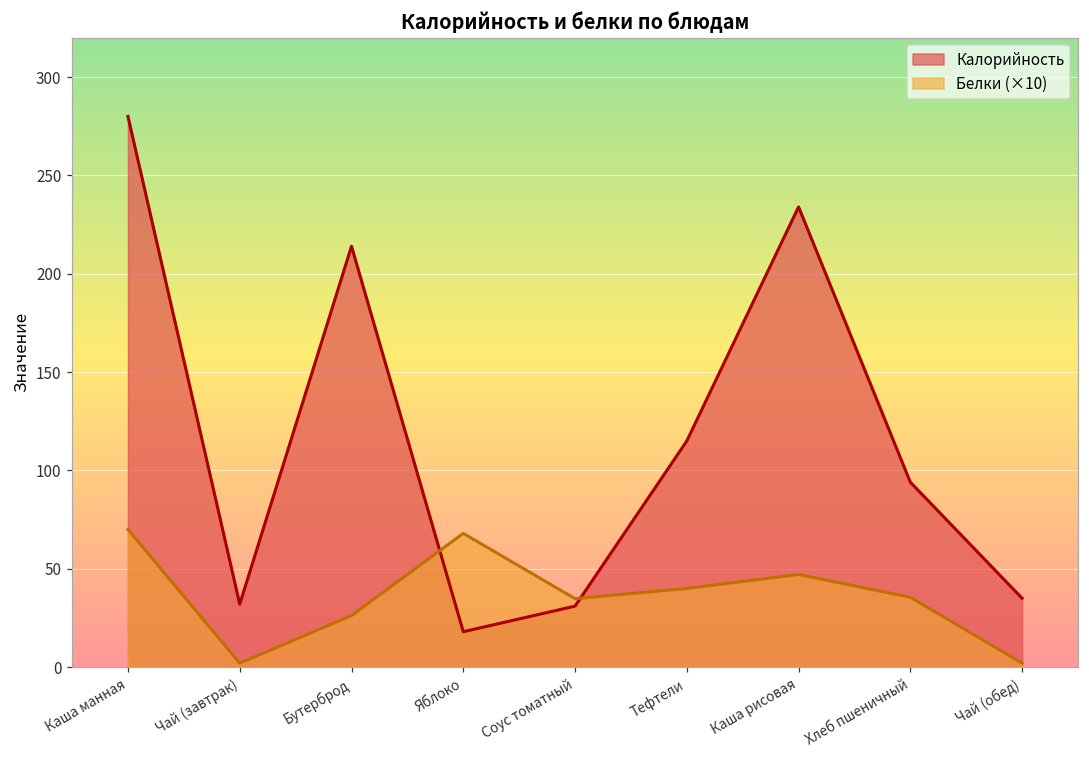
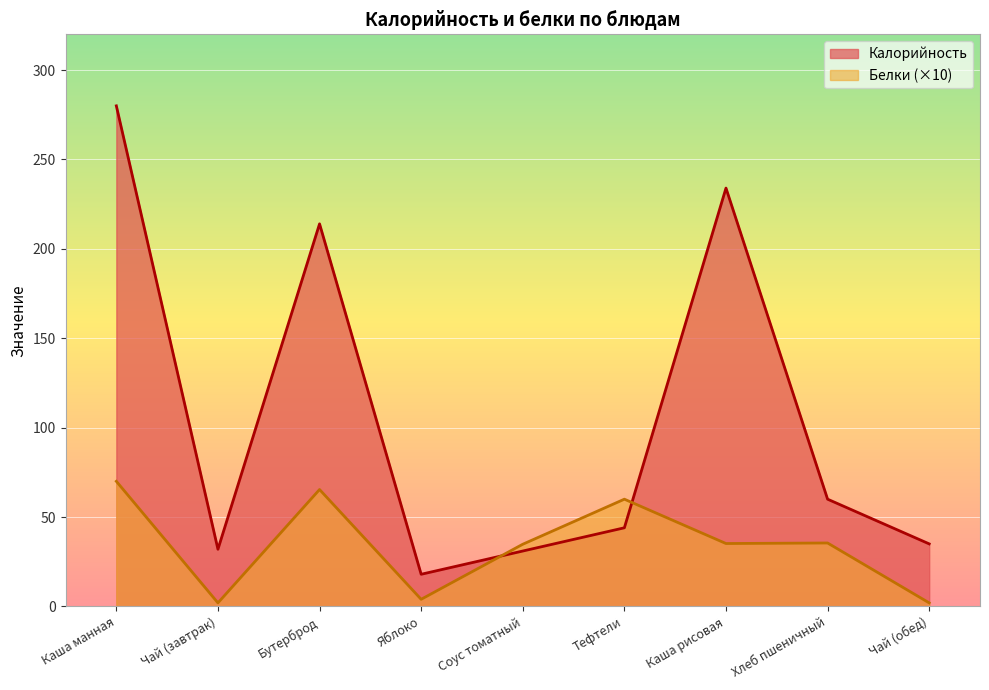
  {
    "Калорийность": {
      "Каша манная": 280,
      "Чай (завтрак)": 32,
      "Бутерброд": 214,
      "Яблоко": 18,
      "Соус томатный": 31,
-     "Тефтели": 115,
+     "Тефтели": 44,
      "Каша рисовая": 234,
-     "Хлеб пшеничный": 94,
+     "Хлеб пшеничный": 60,
      "Чай (обед)": 35
    },
    "Белки (×10)": {
      "Каша манная": 70,
      "Чай (завтрак)": 2,
-     "Бутерброд": 26,
-     "Яблоко": 68,
+     "Бутерброд": 65,
+     "Яблоко": 4,
      "Соус томатный": 35,
-     "Тефтели": 40,
-     "Каша рисовая": 47,
+     "Тефтели": 60,
+     "Каша рисовая": 35,
      "Хлеб пшеничный": 36,
      "Чай (обед)": 2
    }
  }
